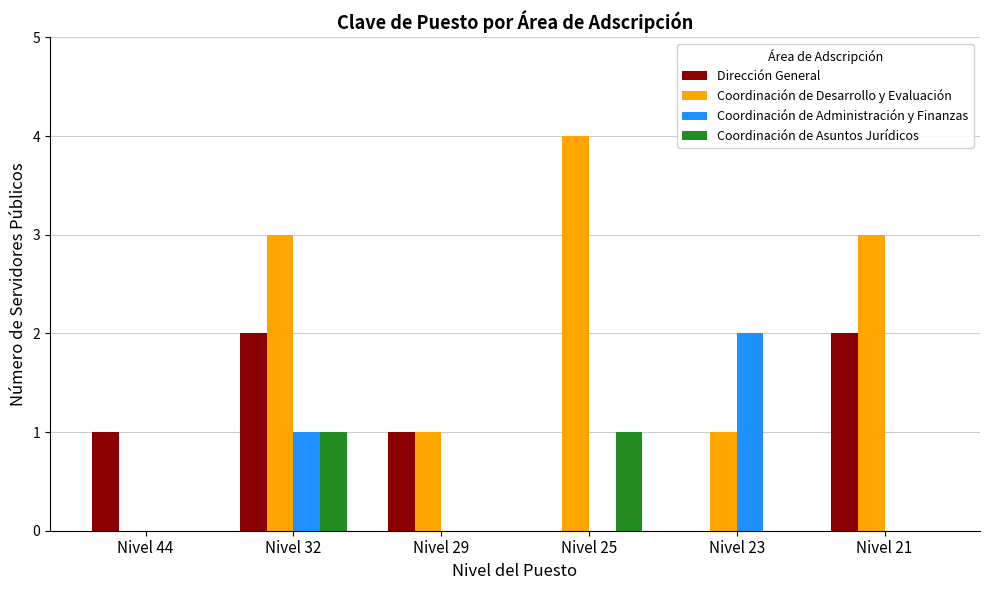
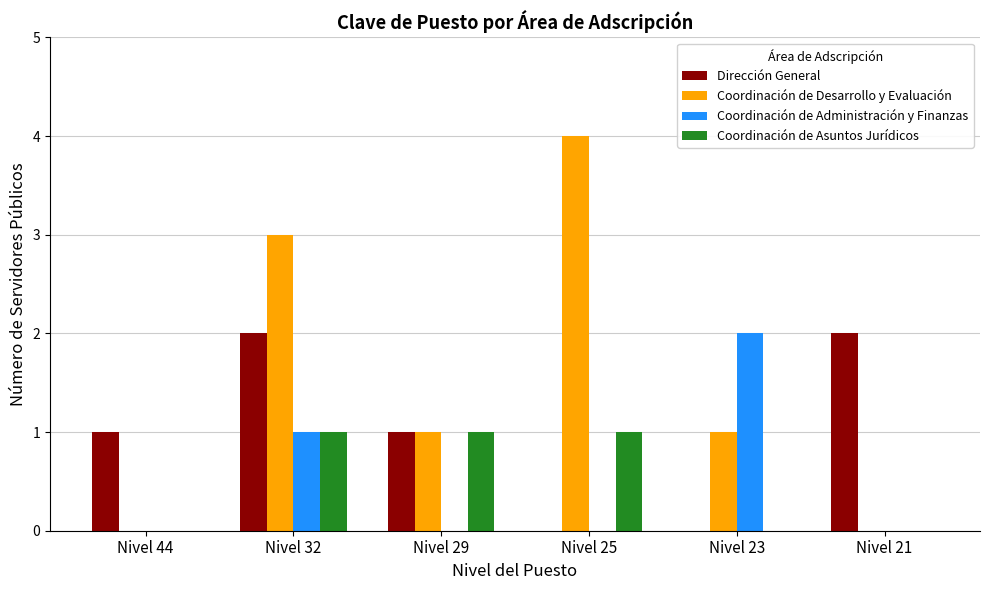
  {
    "Dirección General": {
      "Nivel 44": 1,
      "Nivel 32": 2,
      "Nivel 29": 1,
      "Nivel 25": 0,
      "Nivel 23": 0,
      "Nivel 21": 2
    },
    "Coordinación de Desarrollo y Evaluación": {
      "Nivel 44": 0,
      "Nivel 32": 3,
      "Nivel 29": 1,
      "Nivel 25": 4,
      "Nivel 23": 1,
-     "Nivel 21": 3
+     "Nivel 21": 0
    },
    "Coordinación de Administración y Finanzas": {
      "Nivel 44": 0,
      "Nivel 32": 1,
      "Nivel 29": 0,
      "Nivel 25": 0,
      "Nivel 23": 2,
      "Nivel 21": 0
    },
    "Coordinación de Asuntos Jurídicos": {
      "Nivel 44": 0,
      "Nivel 32": 1,
-     "Nivel 29": 0,
+     "Nivel 29": 1,
      "Nivel 25": 1,
      "Nivel 23": 0,
      "Nivel 21": 0
    }
  }
